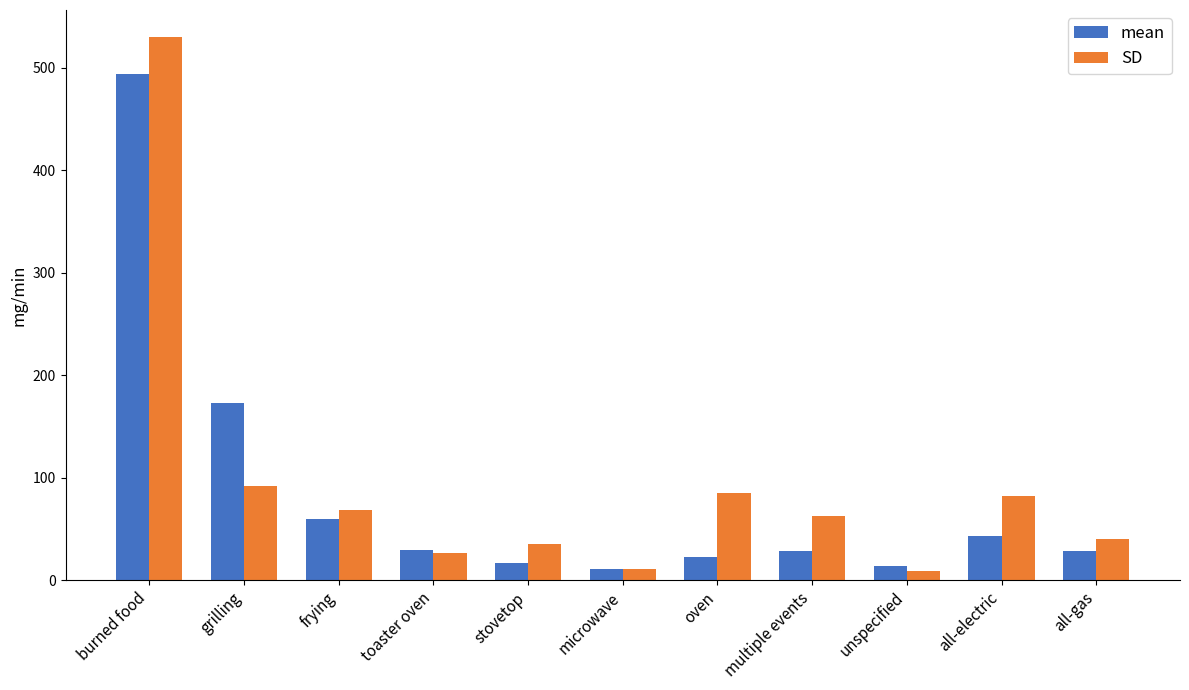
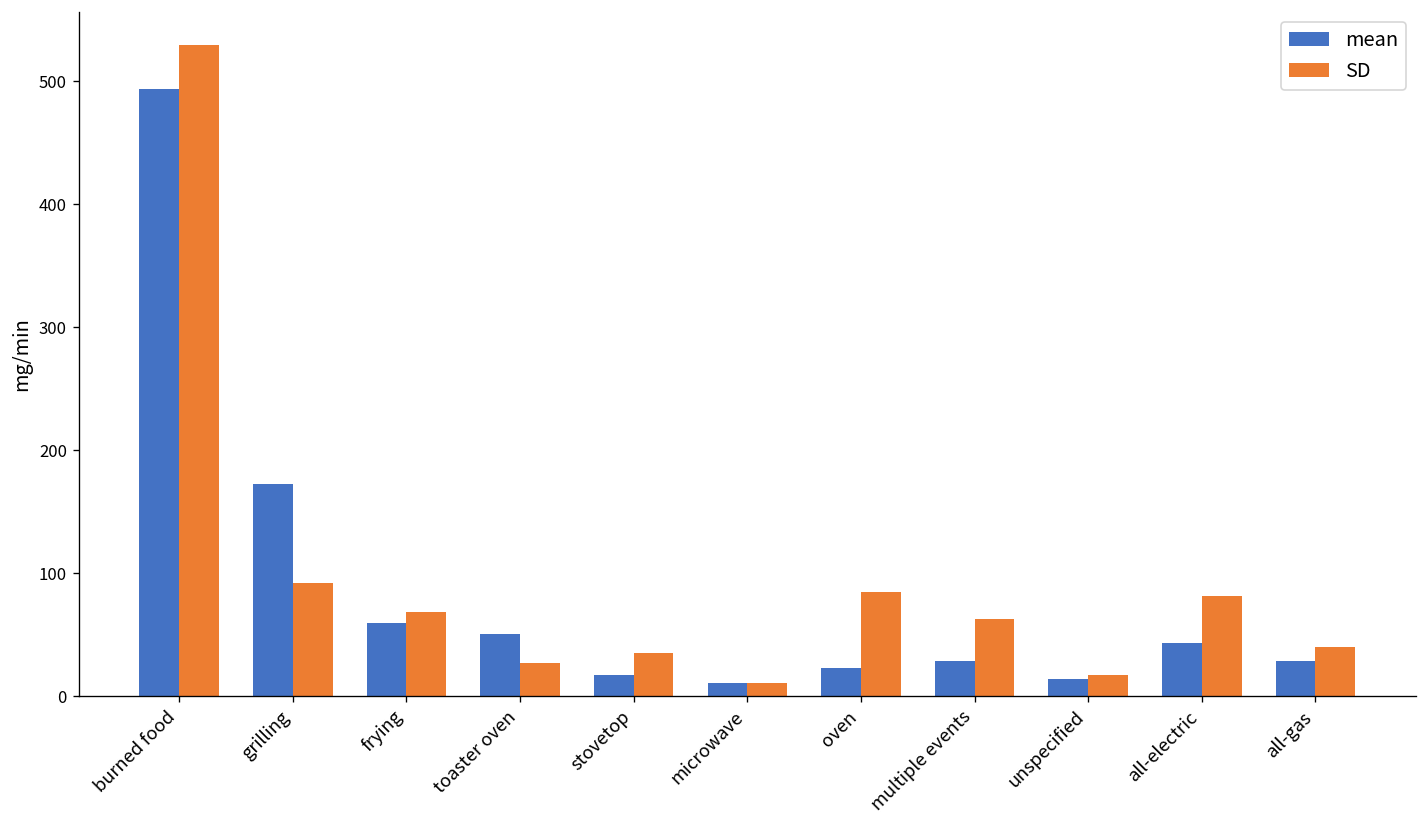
  {
    "mean": {
      "burned food": 494,
      "grilling": 173,
      "frying": 60,
-     "toaster oven": 30,
+     "toaster oven": 51,
      "stovetop": 17,
      "microwave": 11,
      "oven": 23,
      "multiple events": 29,
      "unspecified": 14,
      "all-electric": 43,
      "all-gas": 29
    },
    "SD": {
      "burned food": 530,
      "grilling": 92,
      "frying": 69,
      "toaster oven": 27,
      "stovetop": 35,
      "microwave": 11,
      "oven": 85,
      "multiple events": 63,
-     "unspecified": 9,
+     "unspecified": 17,
      "all-electric": 82,
      "all-gas": 40
    }
  }
